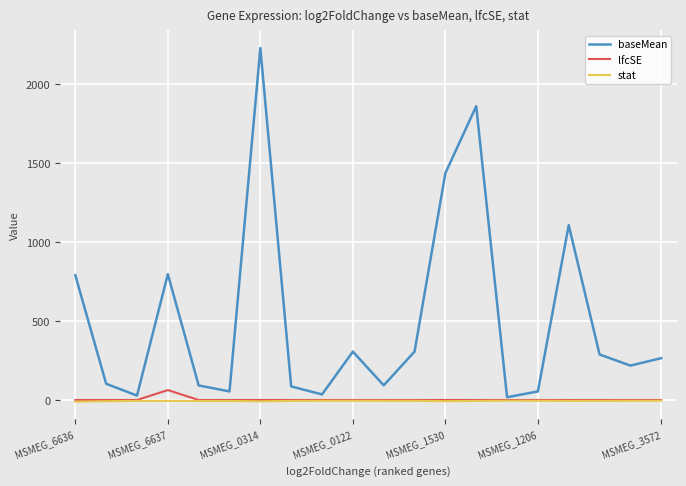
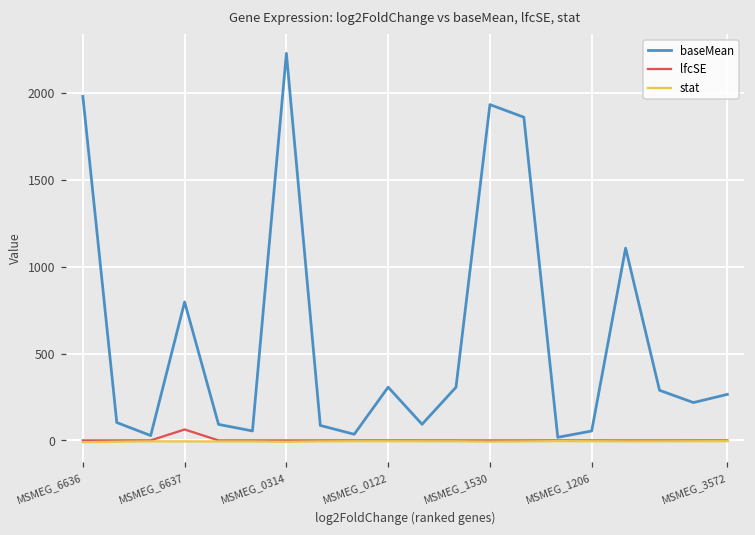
  {
    "baseMean": {
-     "MSMEG_6636": 790,
+     "MSMEG_6636": 1980,
      "MSMEG_6637": 800,
      "MSMEG_0314": 2230,
      "MSMEG_0122": 310,
-     "MSMEG_1530": 1440,
+     "MSMEG_1530": 1930,
      "MSMEG_1206": 50,
      "MSMEG_3572": 270
    },
    "lfcSE": {
      "MSMEG_6637": 60
    },
    "stat": {
      "MSMEG_6637": -10
    }
  }
